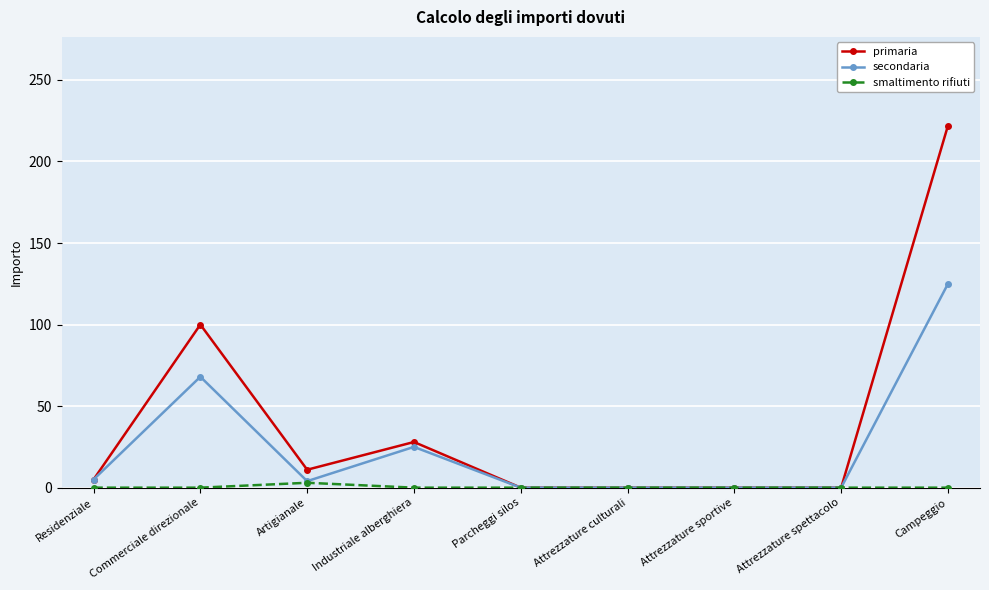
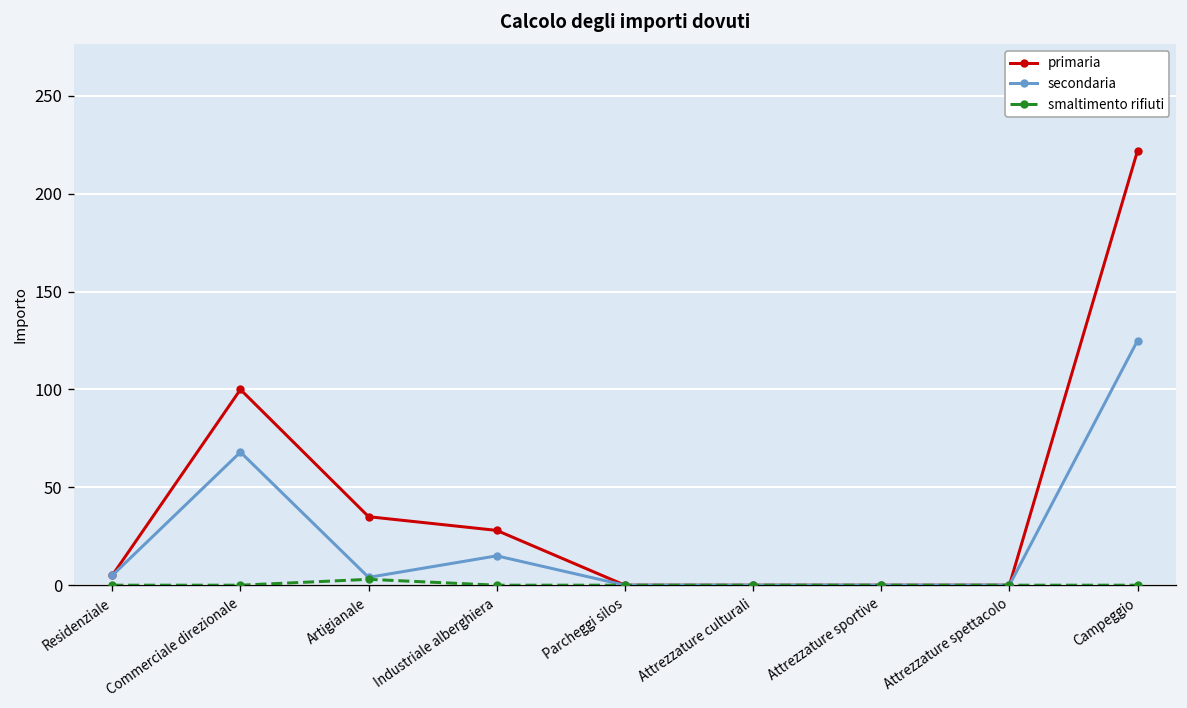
  {
    "primaria": {
      "Commerciale direzionale": 100,
-     "Artigianale": 11,
+     "Artigianale": 35,
      "Industriale alberghiera": 28,
      "Campeggio": 222
    },
    "secondaria": {
      "Commerciale direzionale": 68,
-     "Industriale alberghiera": 25,
+     "Industriale alberghiera": 15,
      "Campeggio": 125
    },
    "smaltimento rifiuti": {
      "Residenziale": 0,
      "Commerciale direzionale": 0,
      "Industriale alberghiera": 0,
      "Campeggio": 0
    }
  }
